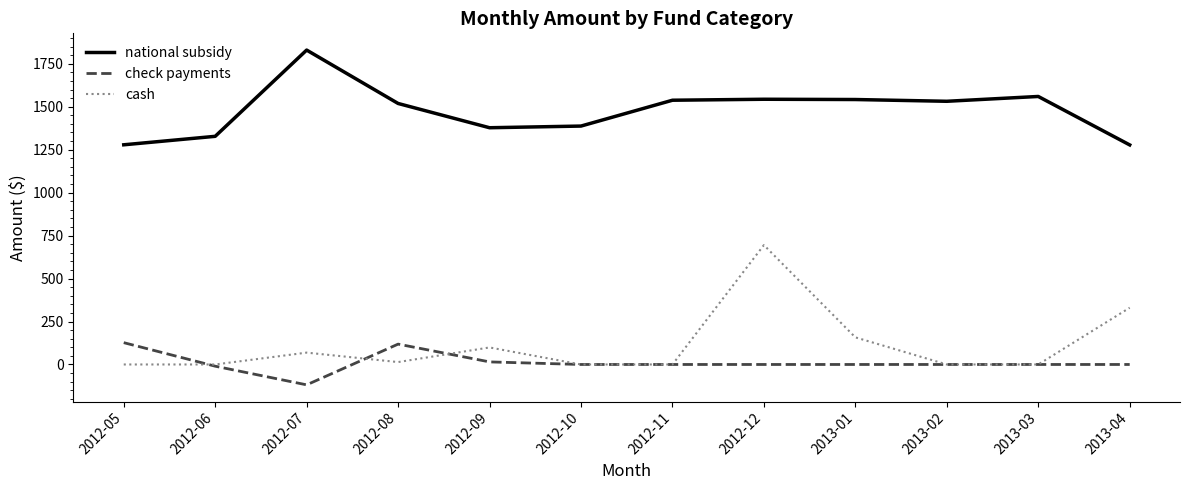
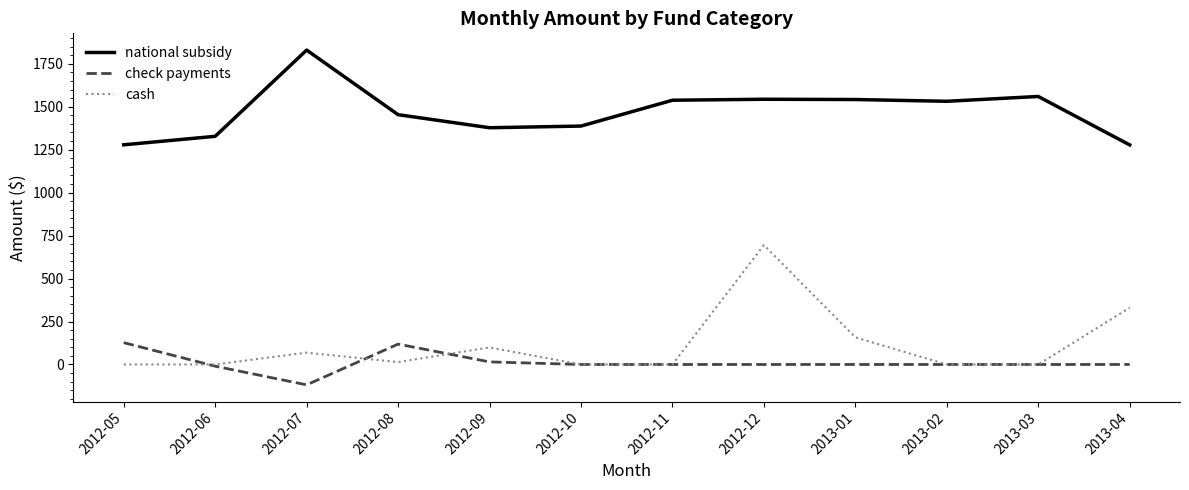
  {
    "national subsidy": {
      "2012-05": 1280,
      "2012-06": 1330,
      "2012-07": 1830,
-     "2012-08": 1520,
+     "2012-08": 1450,
      "2012-09": 1380,
      "2012-10": 1390,
      "2012-11": 1540,
      "2012-12": 1540,
      "2013-01": 1540,
      "2013-02": 1530,
      "2013-03": 1560,
      "2013-04": 1280
    },
    "check payments": {
      "2012-05": 130,
      "2012-07": -120,
      "2012-08": 120,
      "2012-09": 20,
      "2012-12": 0,
      "2013-01": 0,
      "2013-04": 0
    },
    "cash": {
      "2012-05": 0,
      "2012-07": 70,
      "2012-08": 10,
      "2012-09": 100,
      "2012-12": 690,
      "2013-01": 160,
      "2013-04": 330
    }
  }
